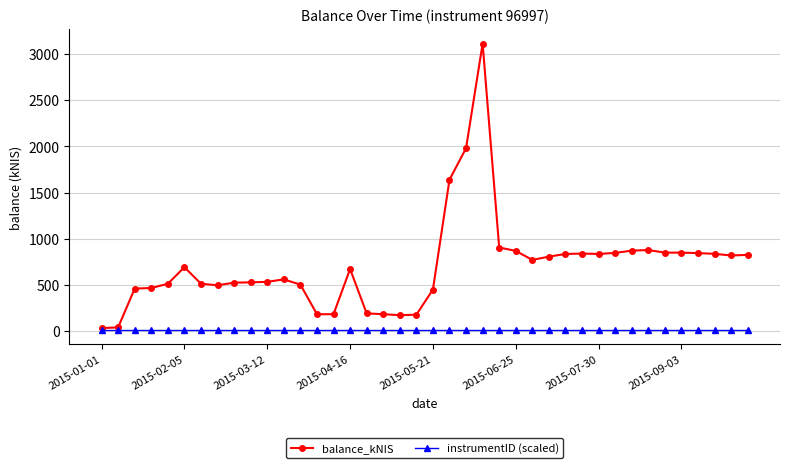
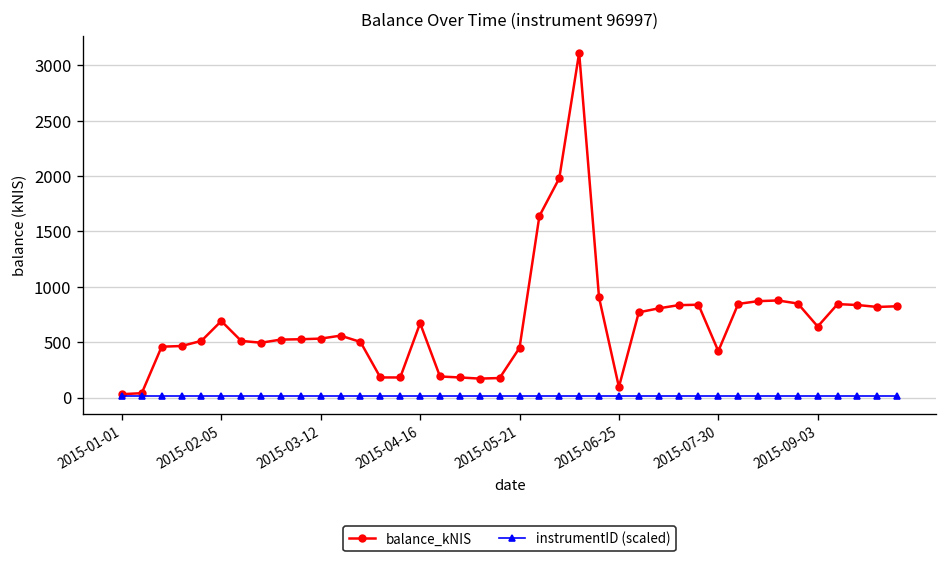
  {
    "balance_kNIS": {
      "2015-02-05": 700,
      "2015-03-12": 500,
      "2015-04-16": 700,
      "2015-05-21": 400,
-     "2015-06-25": 900,
-     "2015-07-30": 800,
-     "2015-09-03": 800
+     "2015-06-25": 100,
+     "2015-07-30": 400,
+     "2015-09-03": 600
    },
    "instrumentID (scaled)": {
      "2015-02-05": 0,
      "2015-03-12": 0,
      "2015-04-16": 0,
      "2015-05-21": 0,
      "2015-06-25": 0,
      "2015-07-30": 0,
      "2015-09-03": 0
    }
  }
